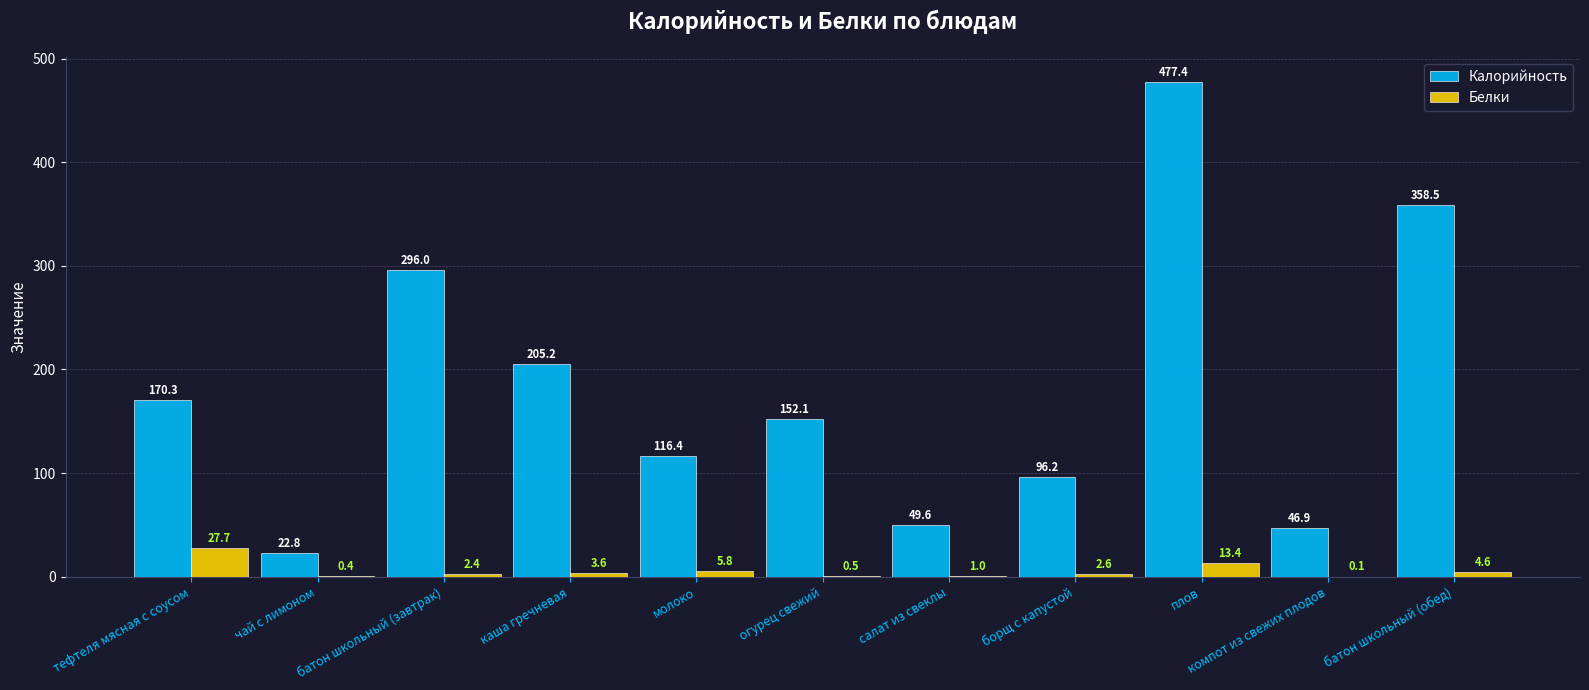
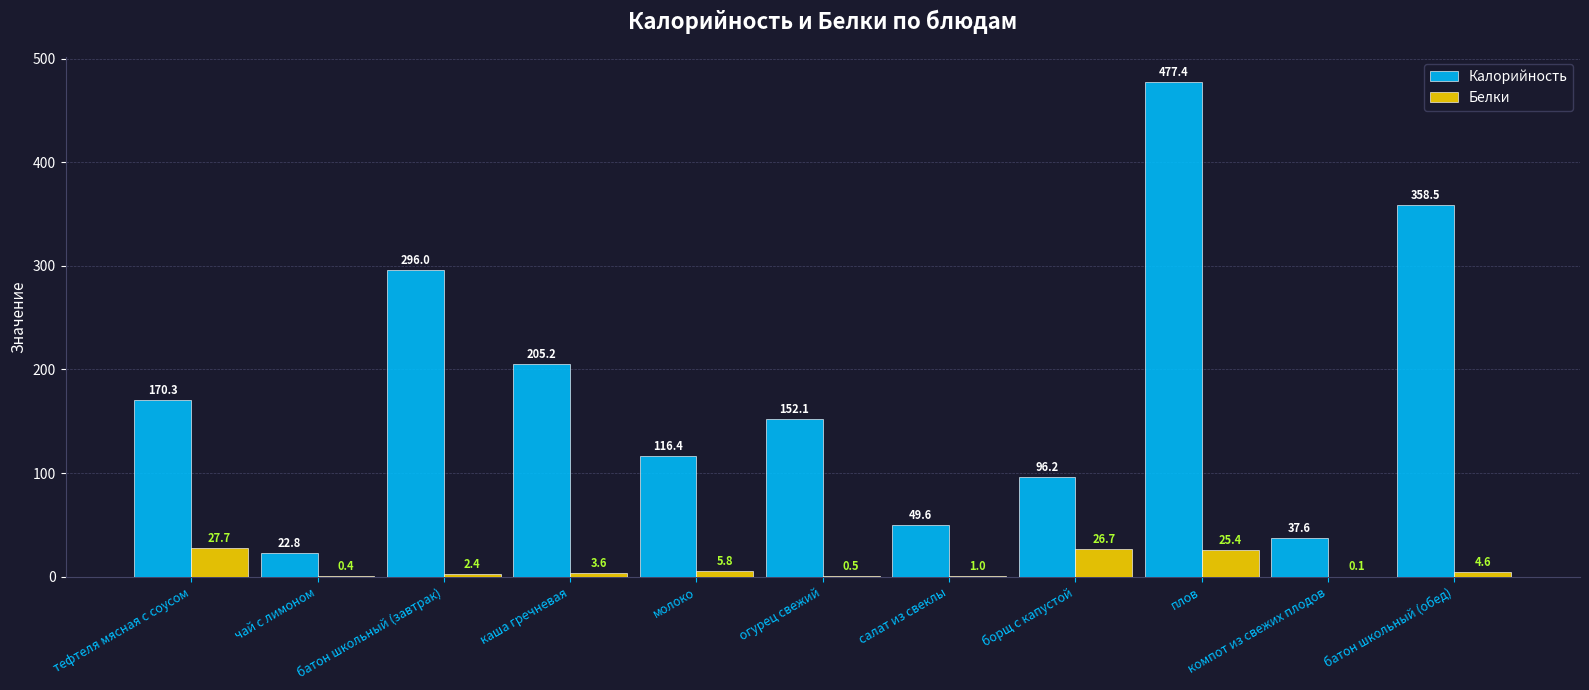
  {
    "Калорийность": {
      "тефтеля мясная с соусом": 170.3,
      "чай с лимоном": 22.8,
      "батон школьный (завтрак)": 296.0,
      "каша гречневая": 205.2,
      "молоко": 116.4,
      "огурец свежий": 152.1,
      "салат из свеклы": 49.6,
      "борщ с капустой": 96.2,
      "плов": 477.4,
-     "компот из свежих плодов": 46.9,
+     "компот из свежих плодов": 37.6,
      "батон школьный (обед)": 358.5
    },
    "Белки": {
      "тефтеля мясная с соусом": 27.7,
      "чай с лимоном": 0.4,
      "батон школьный (завтрак)": 2.4,
      "каша гречневая": 3.6,
      "молоко": 5.8,
      "огурец свежий": 0.5,
      "салат из свеклы": 1.0,
-     "борщ с капустой": 2.6,
-     "плов": 13.4,
+     "борщ с капустой": 26.7,
+     "плов": 25.4,
      "компот из свежих плодов": 0.1,
      "батон школьный (обед)": 4.6
    }
  }
